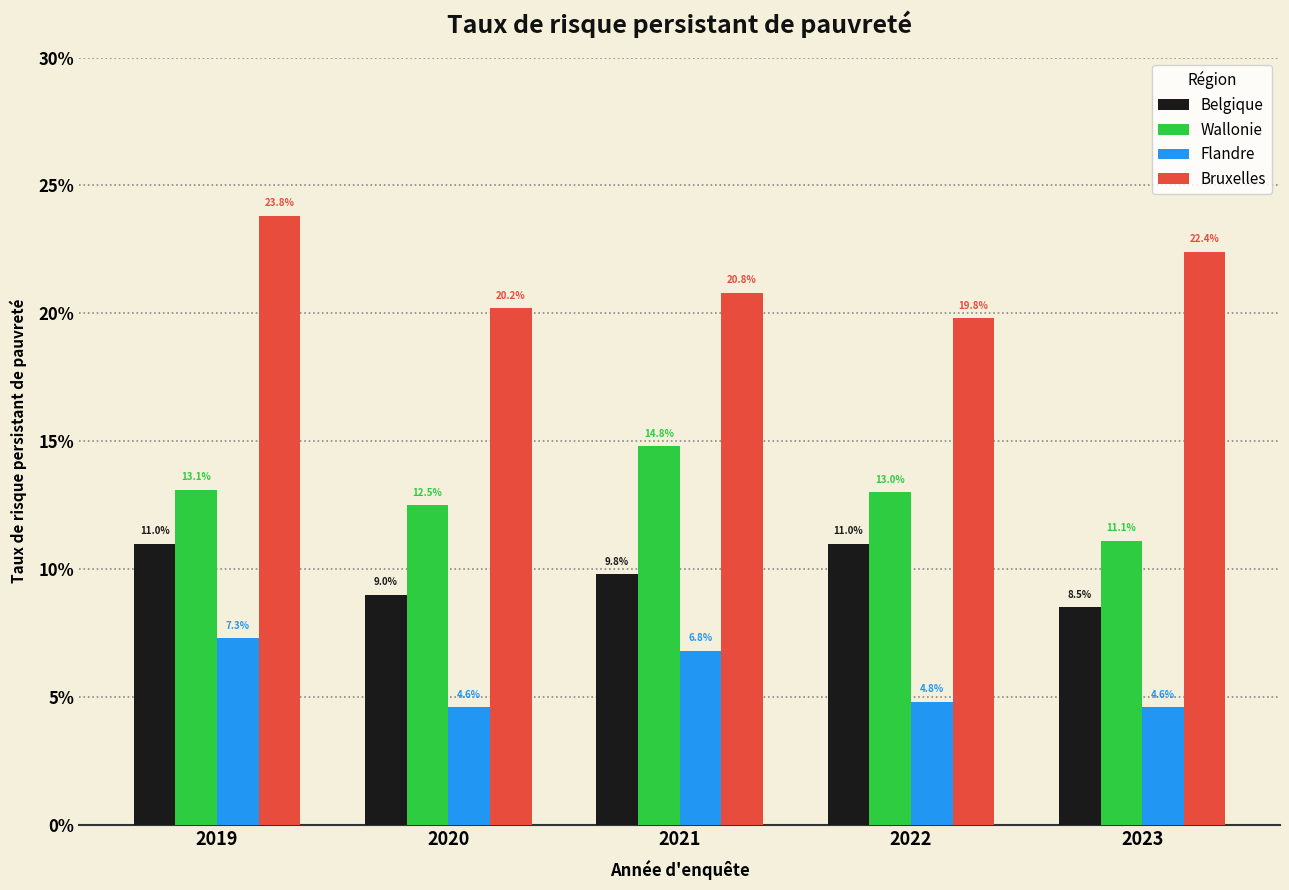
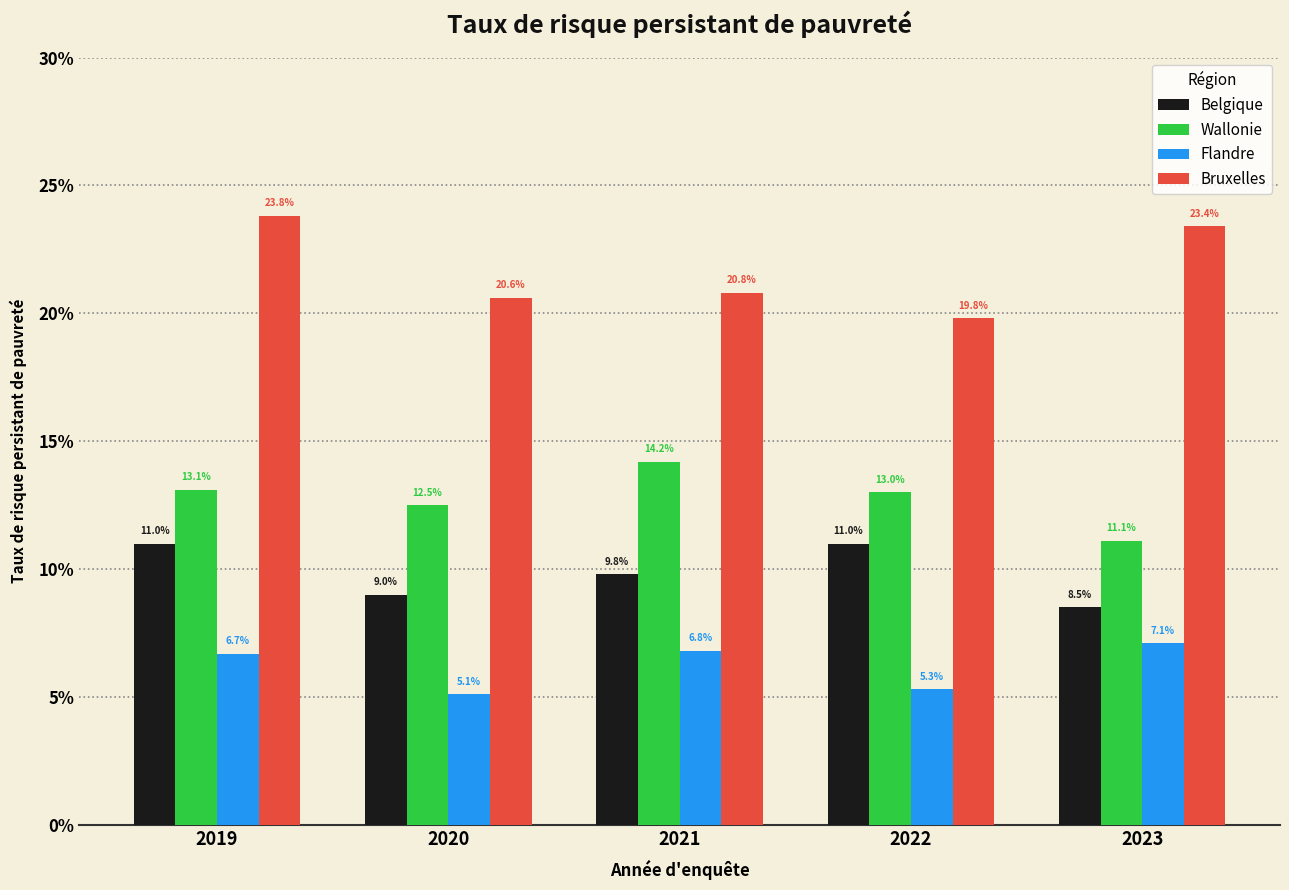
  {
    "Belgique": {
      "2019": "11.0%",
      "2020": "9.0%",
      "2021": "9.8%",
      "2022": "11.0%",
      "2023": "8.5%"
    },
    "Wallonie": {
      "2019": "13.1%",
      "2020": "12.5%",
-     "2021": "14.8%",
+     "2021": "14.2%",
      "2022": "13.0%",
      "2023": "11.1%"
    },
    "Flandre": {
-     "2019": "7.3%",
-     "2020": "4.6%",
+     "2019": "6.7%",
+     "2020": "5.1%",
      "2021": "6.8%",
-     "2022": "4.8%",
-     "2023": "4.6%"
+     "2022": "5.3%",
+     "2023": "7.1%"
    },
    "Bruxelles": {
      "2019": "23.8%",
-     "2020": "20.2%",
+     "2020": "20.6%",
      "2021": "20.8%",
      "2022": "19.8%",
-     "2023": "22.4%"
+     "2023": "23.4%"
    }
  }
